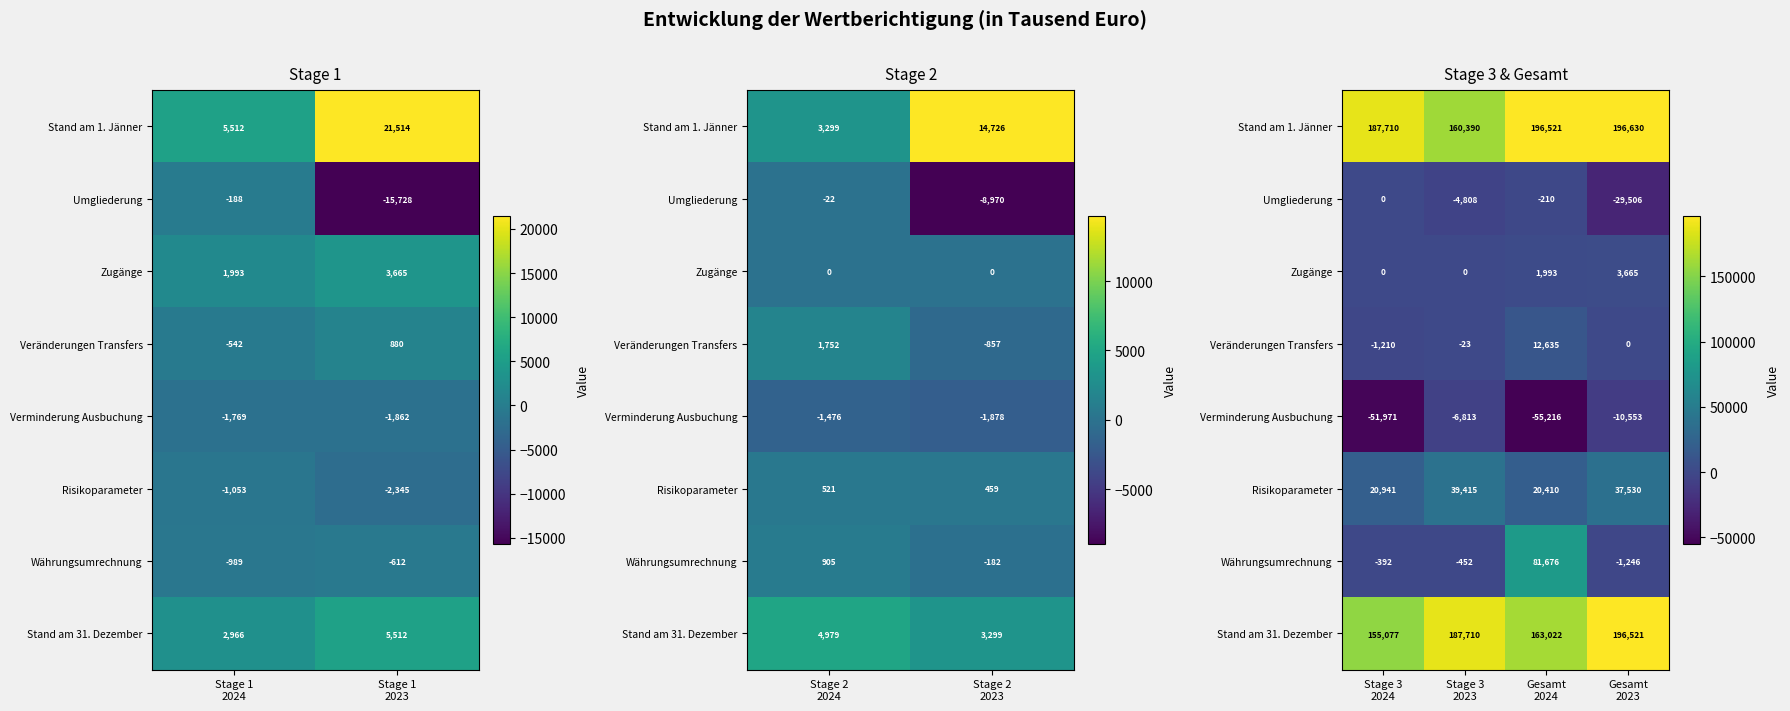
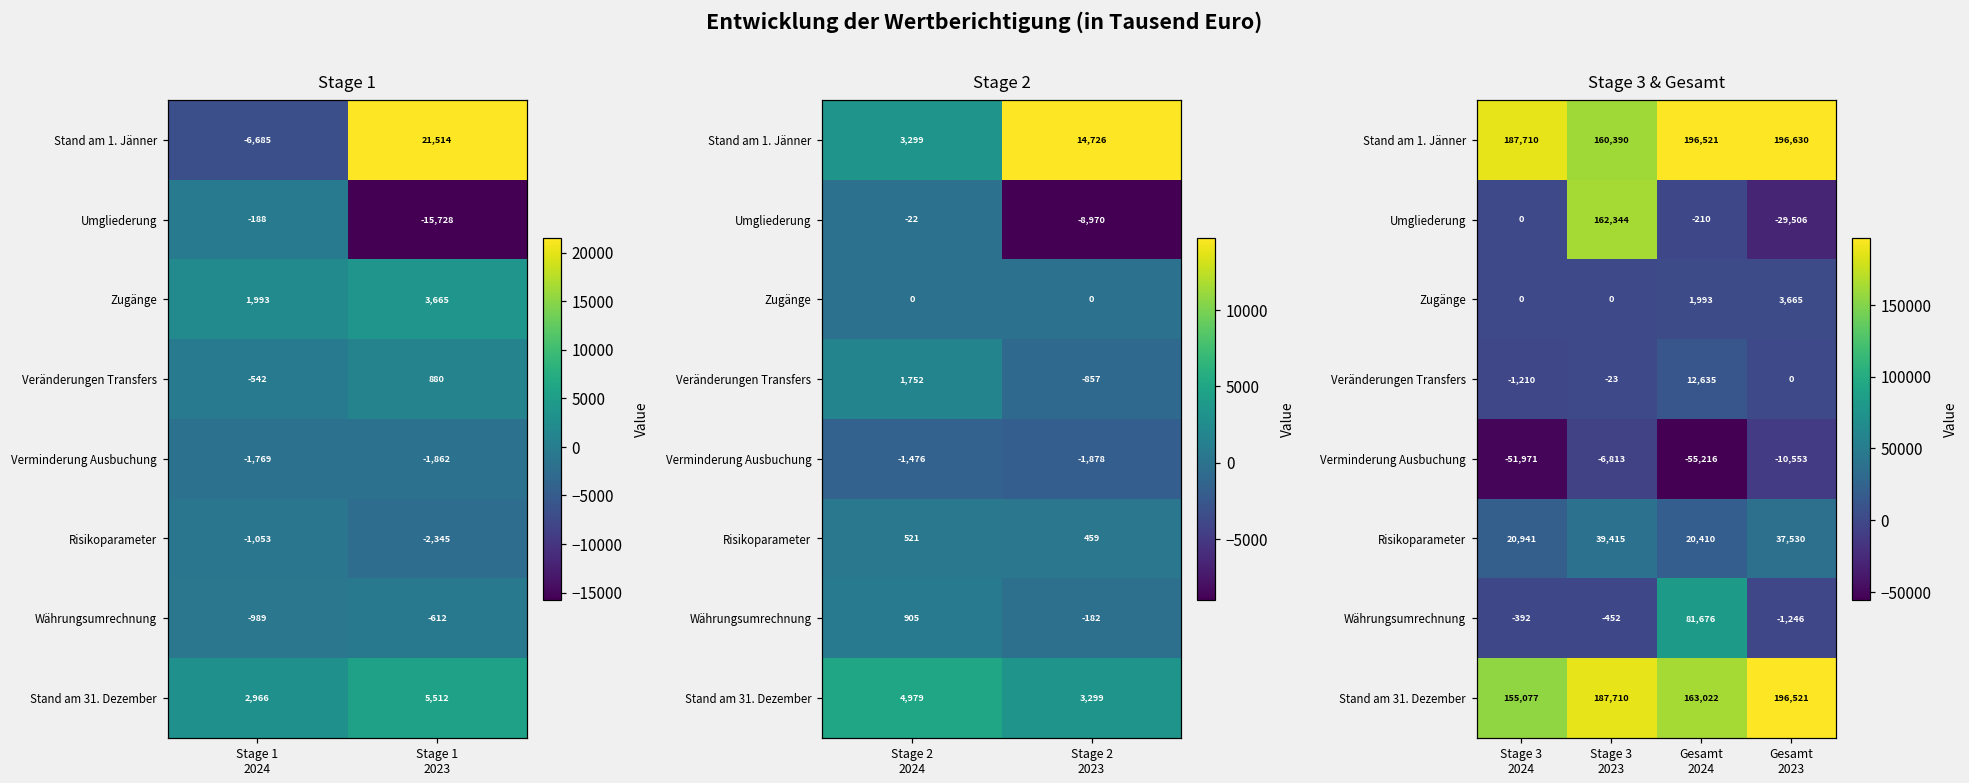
  {
    "Stage 1": {
      "Stand am 1. Jänner": {
-       "Stage 1 2024": "5,512",
+       "Stage 1 2024": "-6,685",
        "Stage 1 2023": "21,514"
      },
      "Umgliederung": {
        "Stage 1 2024": "-188",
        "Stage 1 2023": "-15,728"
      },
      "Zugänge": {
        "Stage 1 2024": "1,993",
        "Stage 1 2023": "3,665"
      },
      "Veränderungen Transfers": {
        "Stage 1 2024": "-542",
        "Stage 1 2023": "880"
      },
      "Verminderung Ausbuchung": {
        "Stage 1 2024": "-1,769",
        "Stage 1 2023": "-1,862"
      },
      "Risikoparameter": {
        "Stage 1 2024": "-1,053",
        "Stage 1 2023": "-2,345"
      },
      "Währungsumrechnung": {
        "Stage 1 2024": "-989",
        "Stage 1 2023": "-612"
      },
      "Stand am 31. Dezember": {
        "Stage 1 2024": "2,966",
        "Stage 1 2023": "5,512"
      }
    },
    "Stage 2": {
      "Stand am 1. Jänner": {
        "Stage 2 2024": "3,299",
        "Stage 2 2023": "14,726"
      },
      "Umgliederung": {
        "Stage 2 2024": "-22",
        "Stage 2 2023": "-8,970"
      },
      "Zugänge": {
        "Stage 2 2024": "0",
        "Stage 2 2023": "0"
      },
      "Veränderungen Transfers": {
        "Stage 2 2024": "1,752",
        "Stage 2 2023": "-857"
      },
      "Verminderung Ausbuchung": {
        "Stage 2 2024": "-1,476",
        "Stage 2 2023": "-1,878"
      },
      "Risikoparameter": {
        "Stage 2 2024": "521",
        "Stage 2 2023": "459"
      },
      "Währungsumrechnung": {
        "Stage 2 2024": "905",
        "Stage 2 2023": "-182"
      },
      "Stand am 31. Dezember": {
        "Stage 2 2024": "4,979",
        "Stage 2 2023": "3,299"
      }
    },
    "Stage 3 & Gesamt": {
      "Stand am 1. Jänner": {
        "Stage 3 2024": "187,710",
        "Stage 3 2023": "160,390",
        "Gesamt 2024": "196,521",
        "Gesamt 2023": "196,630"
      },
      "Umgliederung": {
        "Stage 3 2024": "0",
-       "Stage 3 2023": "-4,808",
+       "Stage 3 2023": "162,344",
        "Gesamt 2024": "-210",
        "Gesamt 2023": "-29,506"
      },
      "Zugänge": {
        "Stage 3 2024": "0",
        "Stage 3 2023": "0",
        "Gesamt 2024": "1,993",
        "Gesamt 2023": "3,665"
      },
      "Veränderungen Transfers": {
        "Stage 3 2024": "-1,210",
        "Stage 3 2023": "-23",
        "Gesamt 2024": "12,635",
        "Gesamt 2023": "0"
      },
      "Verminderung Ausbuchung": {
        "Stage 3 2024": "-51,971",
        "Stage 3 2023": "-6,813",
        "Gesamt 2024": "-55,216",
        "Gesamt 2023": "-10,553"
      },
      "Risikoparameter": {
        "Stage 3 2024": "20,941",
        "Stage 3 2023": "39,415",
        "Gesamt 2024": "20,410",
        "Gesamt 2023": "37,530"
      },
      "Währungsumrechnung": {
        "Stage 3 2024": "-392",
        "Stage 3 2023": "-452",
        "Gesamt 2024": "81,676",
        "Gesamt 2023": "-1,246"
      },
      "Stand am 31. Dezember": {
        "Stage 3 2024": "155,077",
        "Stage 3 2023": "187,710",
        "Gesamt 2024": "163,022",
        "Gesamt 2023": "196,521"
      }
    }
  }
